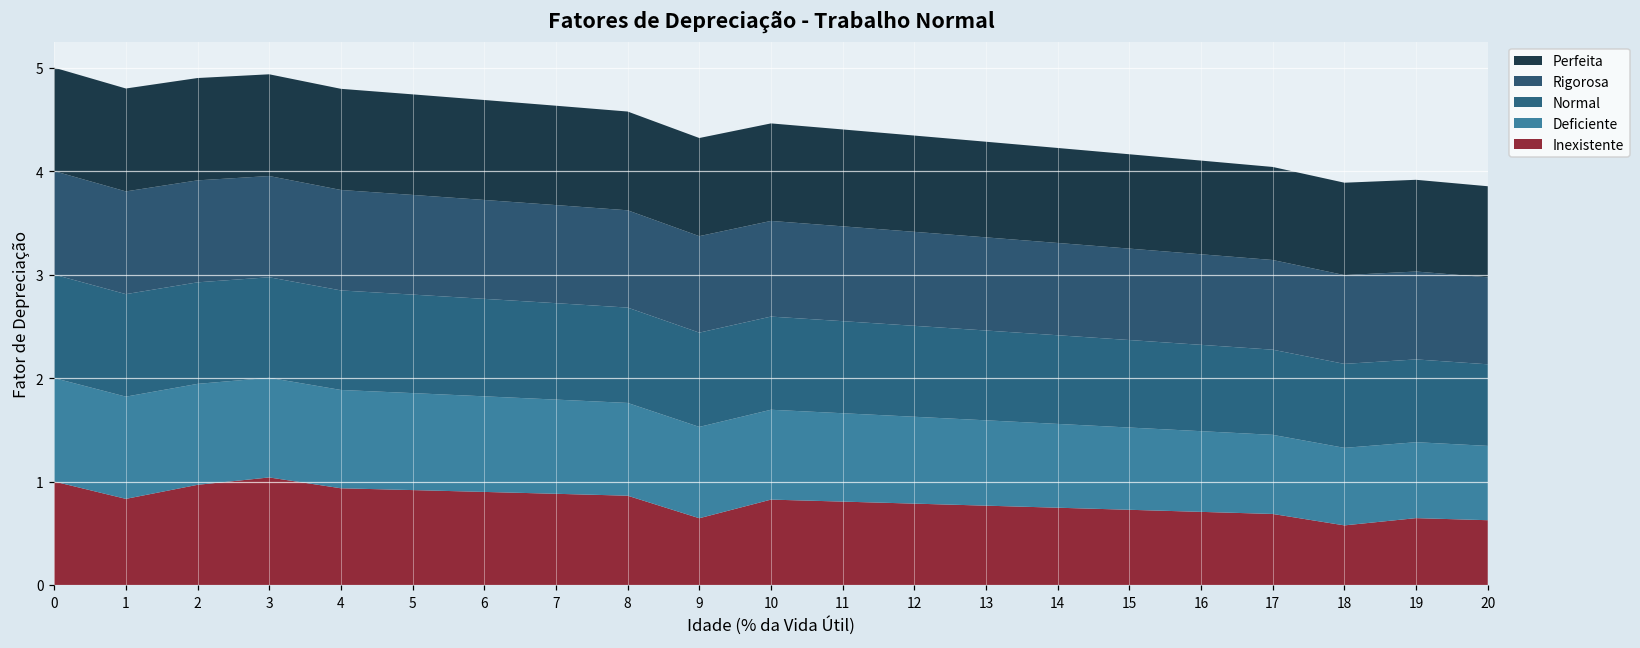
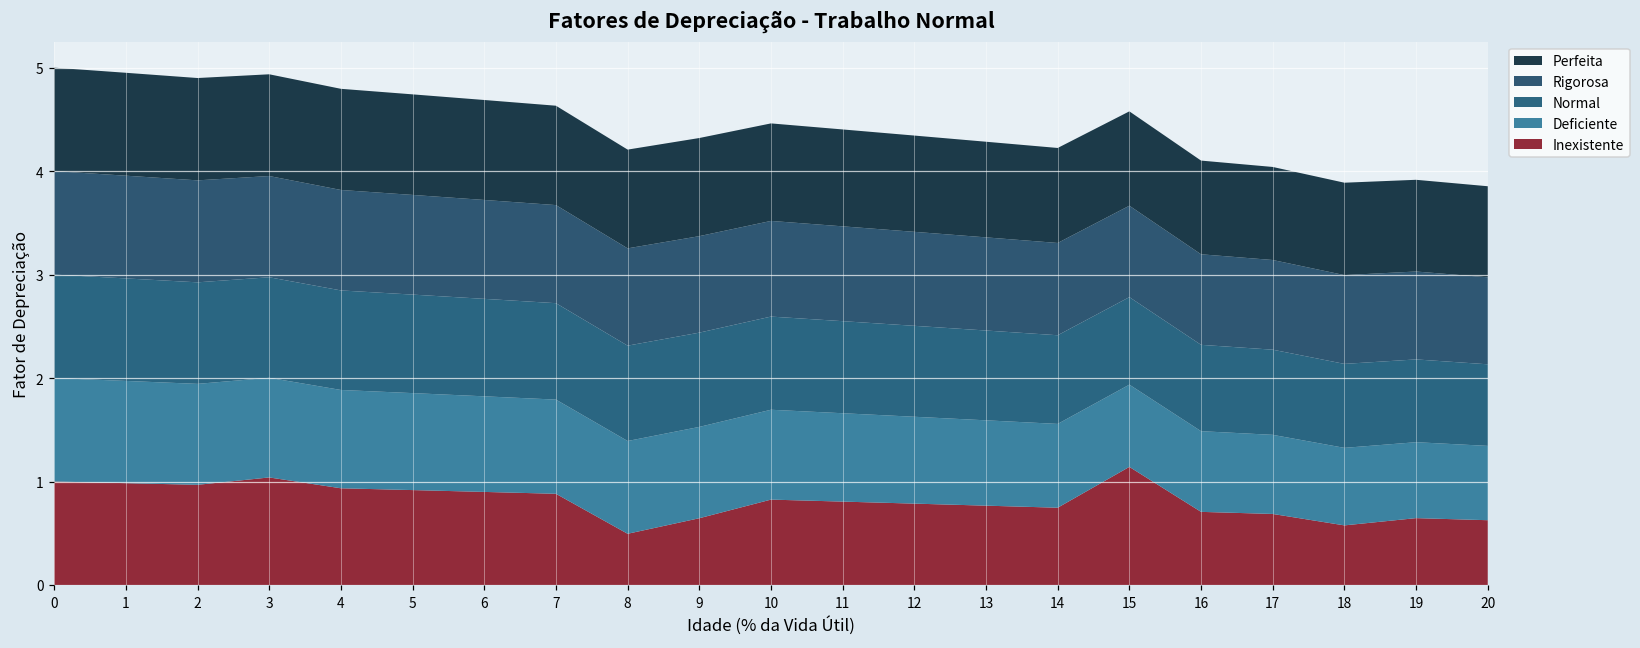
  {
    "Inexistente": {
      "0": 1.0,
-     "1": 0.8,
+     "1": 1.0,
      "2": 1.0,
      "3": 1.0,
      "4": 0.9,
      "5": 0.9,
      "6": 0.9,
      "7": 0.9,
-     "8": 0.9,
+     "8": 0.5,
      "9": 0.6,
      "10": 0.8,
      "11": 0.8,
      "12": 0.8,
      "13": 0.8,
      "14": 0.7,
-     "15": 0.7,
+     "15": 1.1,
      "16": 0.7,
      "17": 0.7,
      "18": 0.6,
      "19": 0.6,
      "20": 0.6
    }
  }
